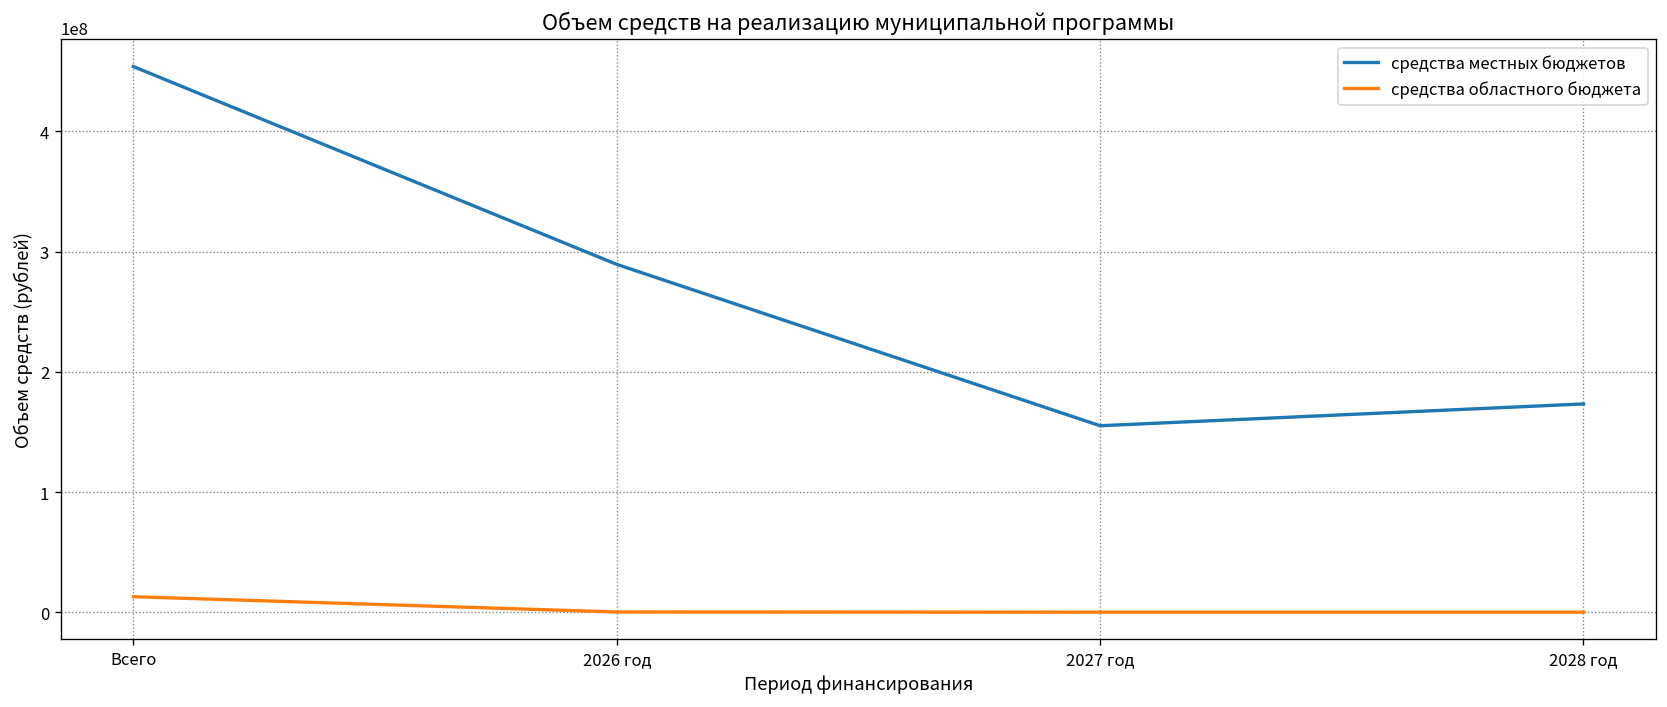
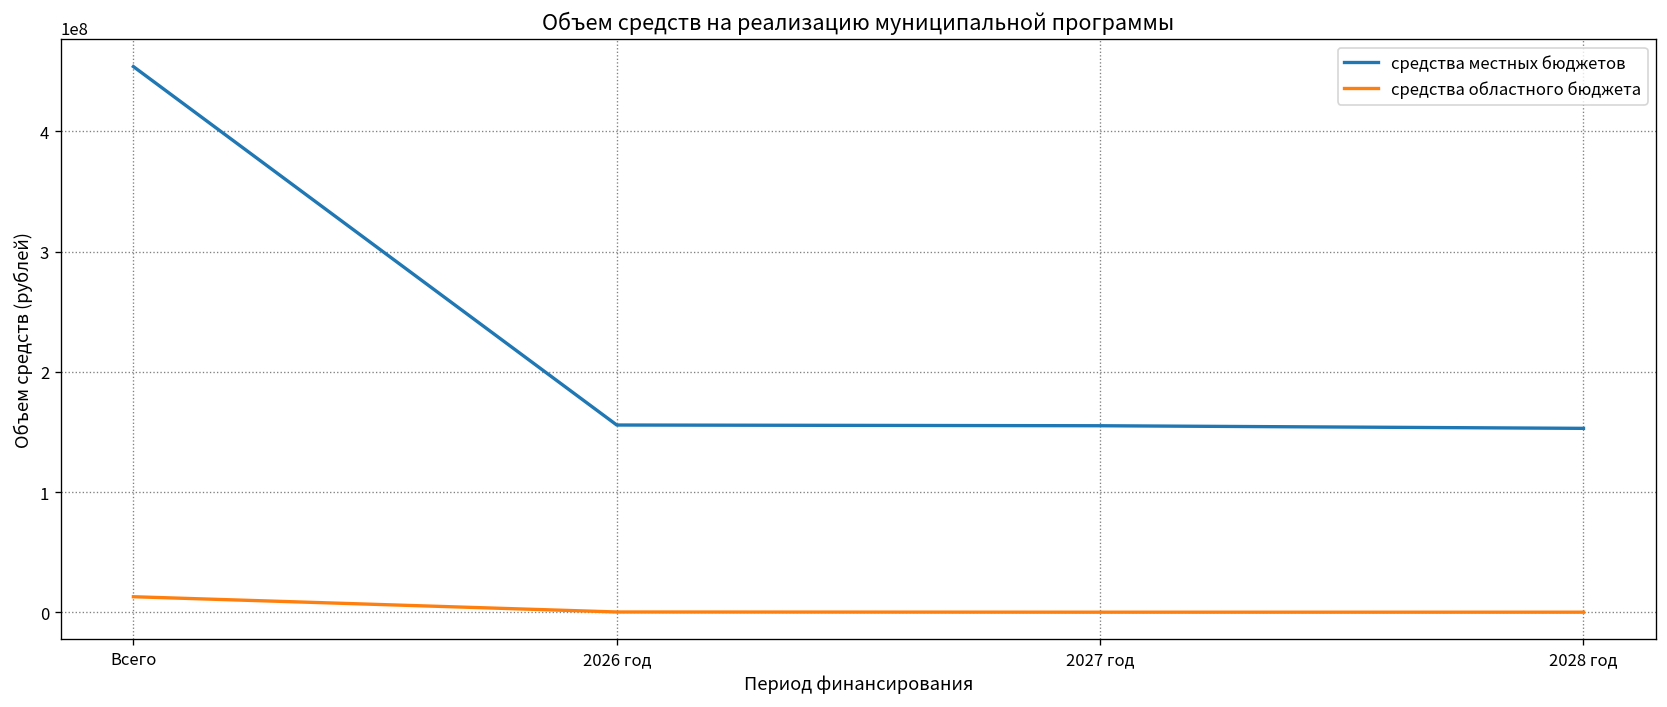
  {
    "средства местных бюджетов": {
      "Всего": 454000000,
-     "2026 год": 289000000,
+     "2026 год": 156000000,
      "2027 год": 155000000,
-     "2028 год": 173000000
+     "2028 год": 153000000
    },
    "средства областного бюджета": {
      "Всего": 13000000,
      "2026 год": 0,
      "2027 год": 0,
      "2028 год": 0
    }
  }
